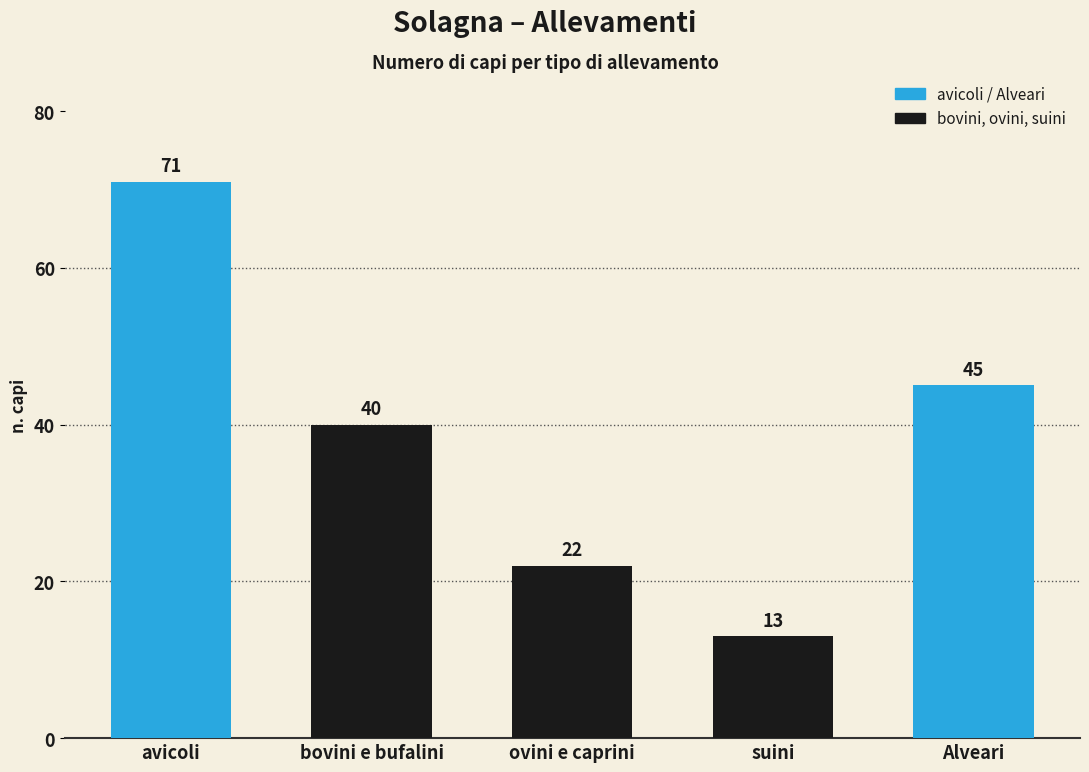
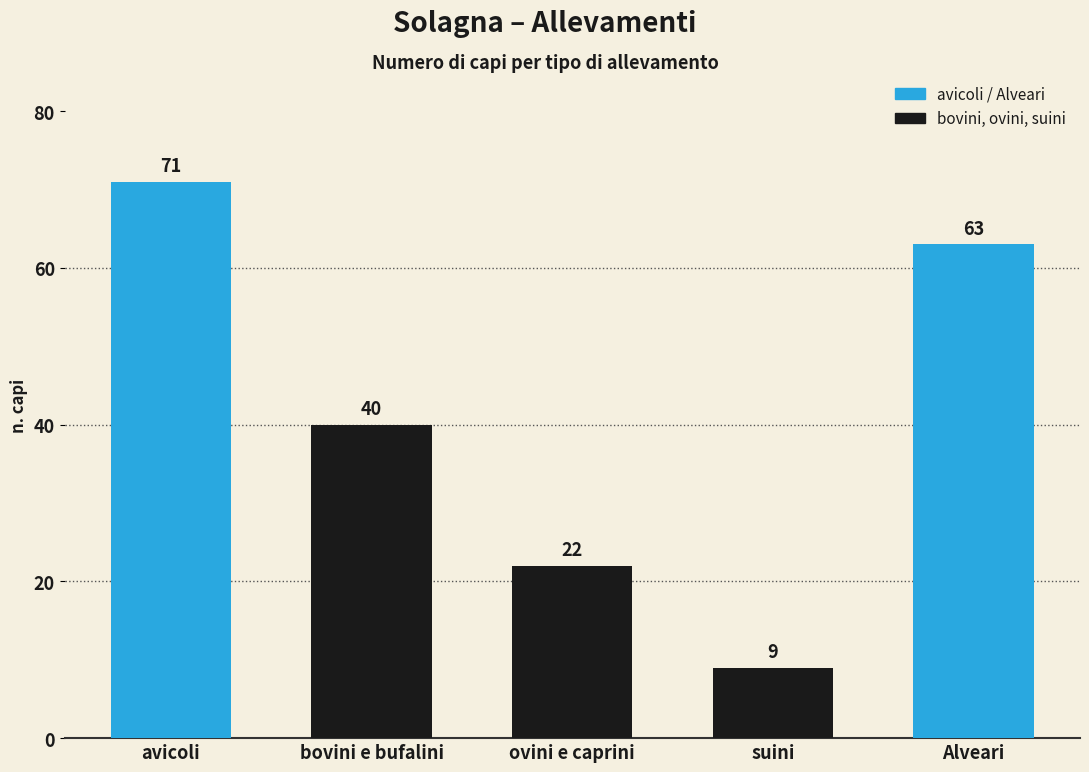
  {
    "avicoli": 71,
    "bovini e bufalini": 40,
    "ovini e caprini": 22,
-   "suini": 13,
-   "Alveari": 45
+   "suini": 9,
+   "Alveari": 63
  }
